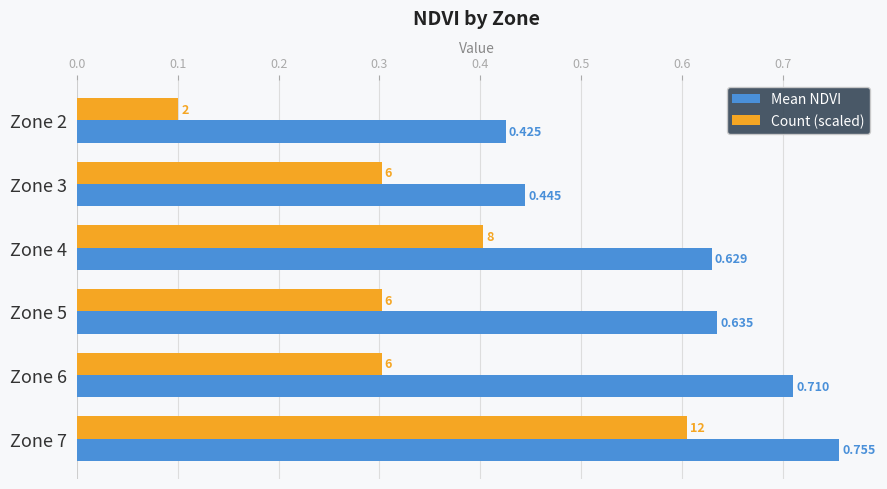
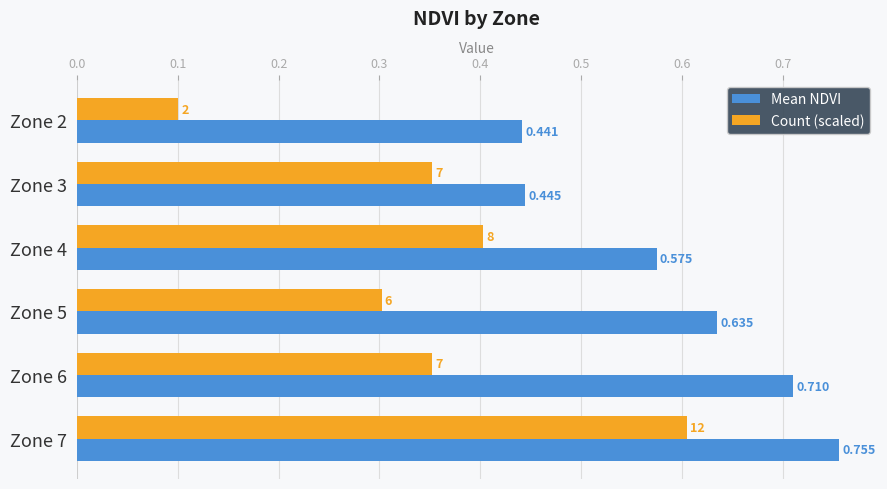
  {
    "Mean NDVI": {
-     "Zone 2": 0.425,
+     "Zone 2": 0.441,
      "Zone 3": 0.445,
-     "Zone 4": 0.629,
+     "Zone 4": 0.575,
      "Zone 5": 0.635,
      "Zone 6": 0.710,
      "Zone 7": 0.755
    },
    "Count (scaled)": {
-     "Zone 3": 6,
-     "Zone 6": 6
+     "Zone 3": 7,
+     "Zone 6": 7
    }
  }
